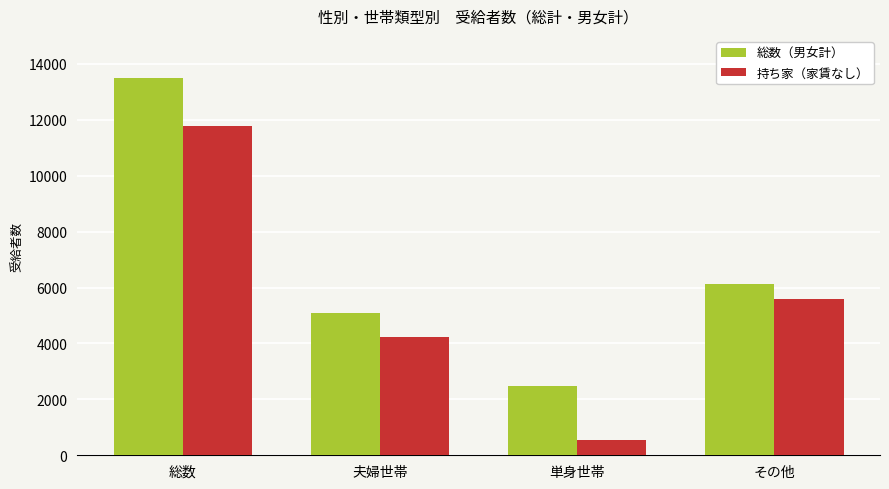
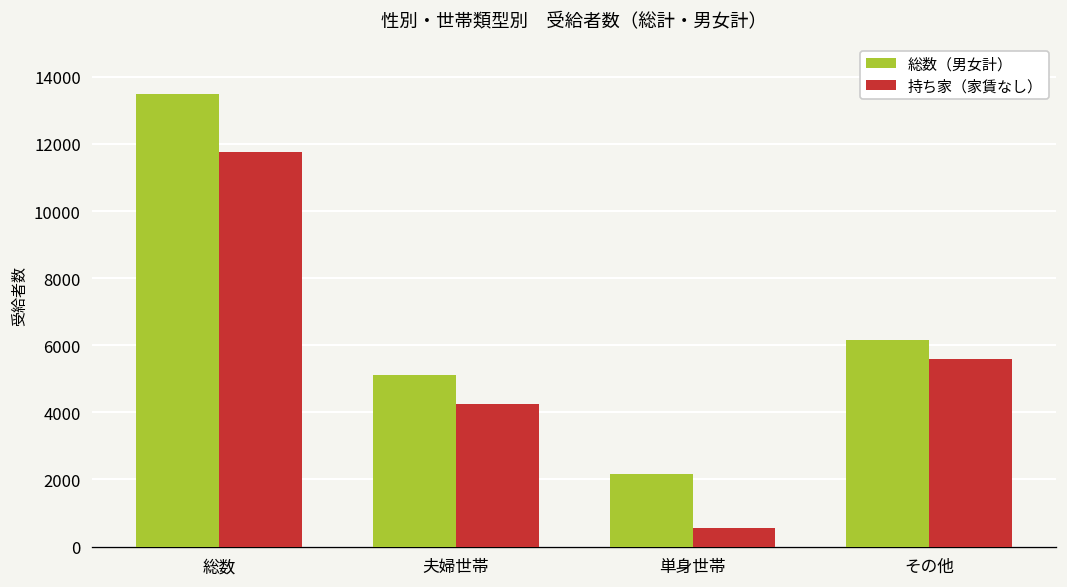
  {
    "総数（男女計）": {
      "総数": 13500,
      "夫婦世帯": 5100,
-     "単身世帯": 2500,
+     "単身世帯": 2200,
      "その他": 6100
    },
    "持ち家（家賃なし）": {
      "総数": 11800,
      "夫婦世帯": 4200,
      "単身世帯": 500,
      "その他": 5600
    }
  }
